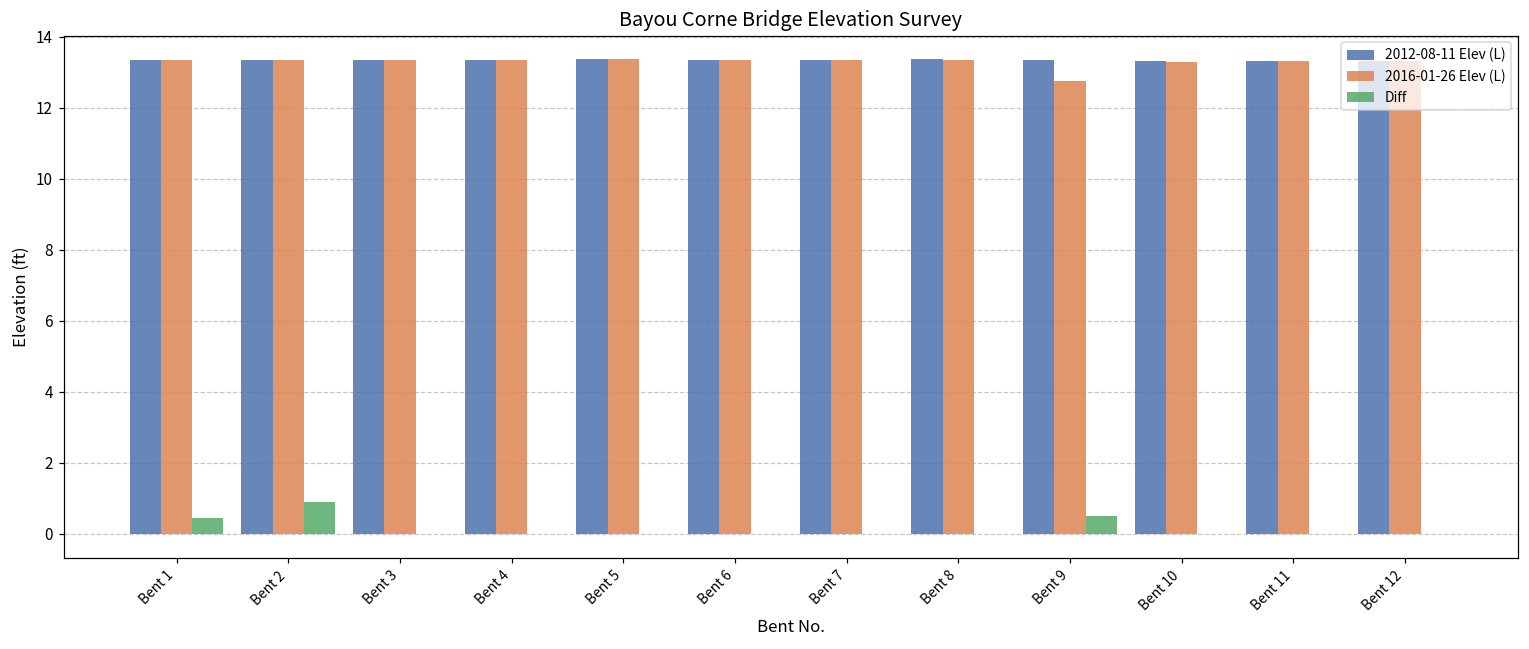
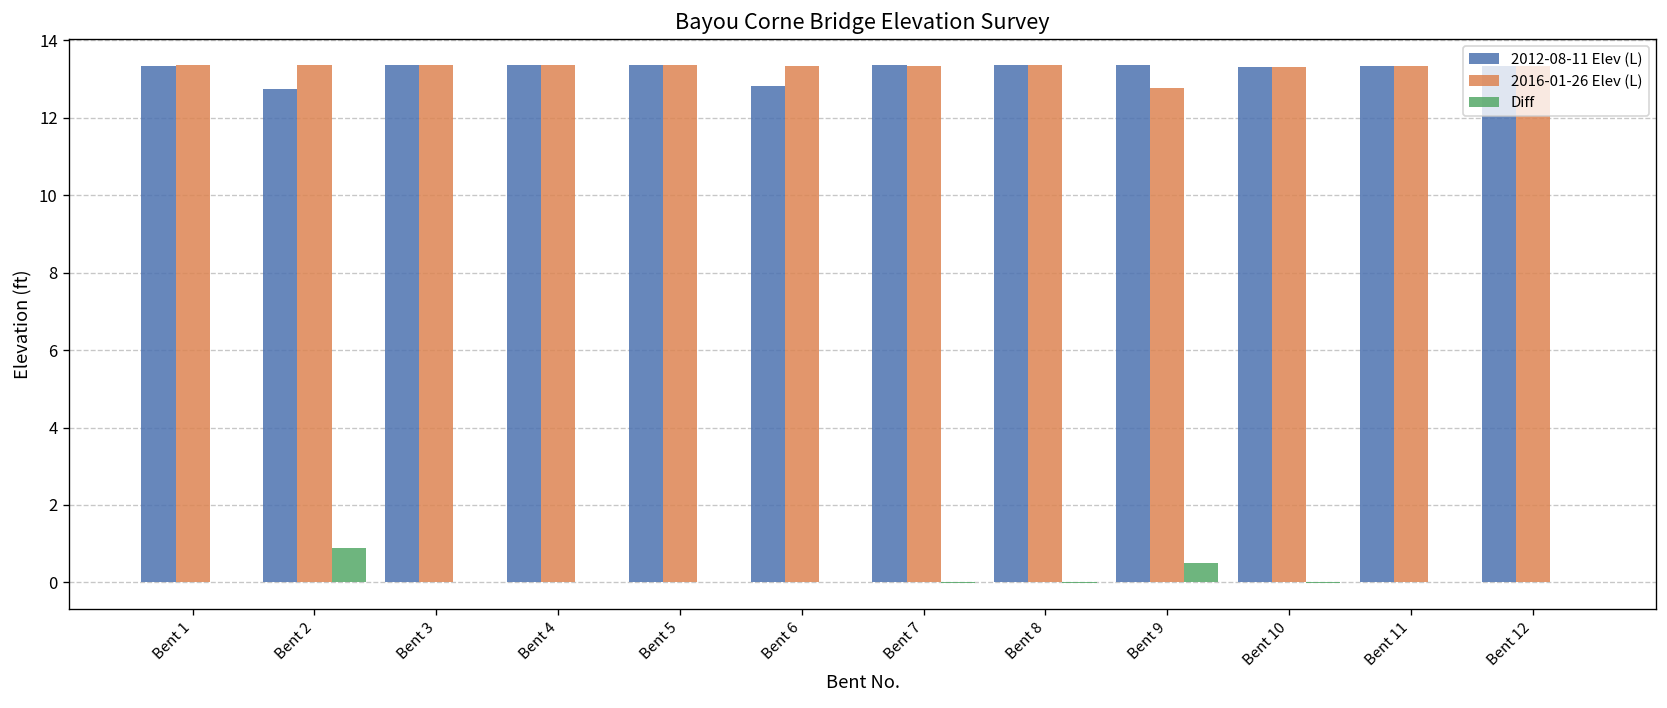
  {
    "2012-08-11 Elev (L)": {
      "Bent 1": 13.3,
-     "Bent 2": 13.4,
+     "Bent 2": 12.7,
      "Bent 3": 13.4,
      "Bent 4": 13.4,
      "Bent 5": 13.4,
-     "Bent 6": 13.3,
+     "Bent 6": 12.8,
      "Bent 7": 13.4,
      "Bent 8": 13.4,
      "Bent 9": 13.4,
      "Bent 10": 13.3,
      "Bent 11": 13.3
    },
    "2016-01-26 Elev (L)": {
      "Bent 1": 13.4,
      "Bent 2": 13.4,
      "Bent 3": 13.4,
      "Bent 4": 13.4,
      "Bent 5": 13.4,
      "Bent 6": 13.3,
      "Bent 7": 13.3,
      "Bent 8": 13.4,
      "Bent 9": 12.8,
      "Bent 10": 13.3,
      "Bent 11": 13.3
    },
    "Diff": {
-     "Bent 1": 0.5,
+     "Bent 1": 0.0,
      "Bent 2": 0.9,
      "Bent 3": 0.0,
      "Bent 4": 0.0,
      "Bent 5": 0.0,
      "Bent 6": 0.0,
      "Bent 9": 0.5,
      "Bent 11": 0.0,
      "Bent 12": 0.0
    }
  }
